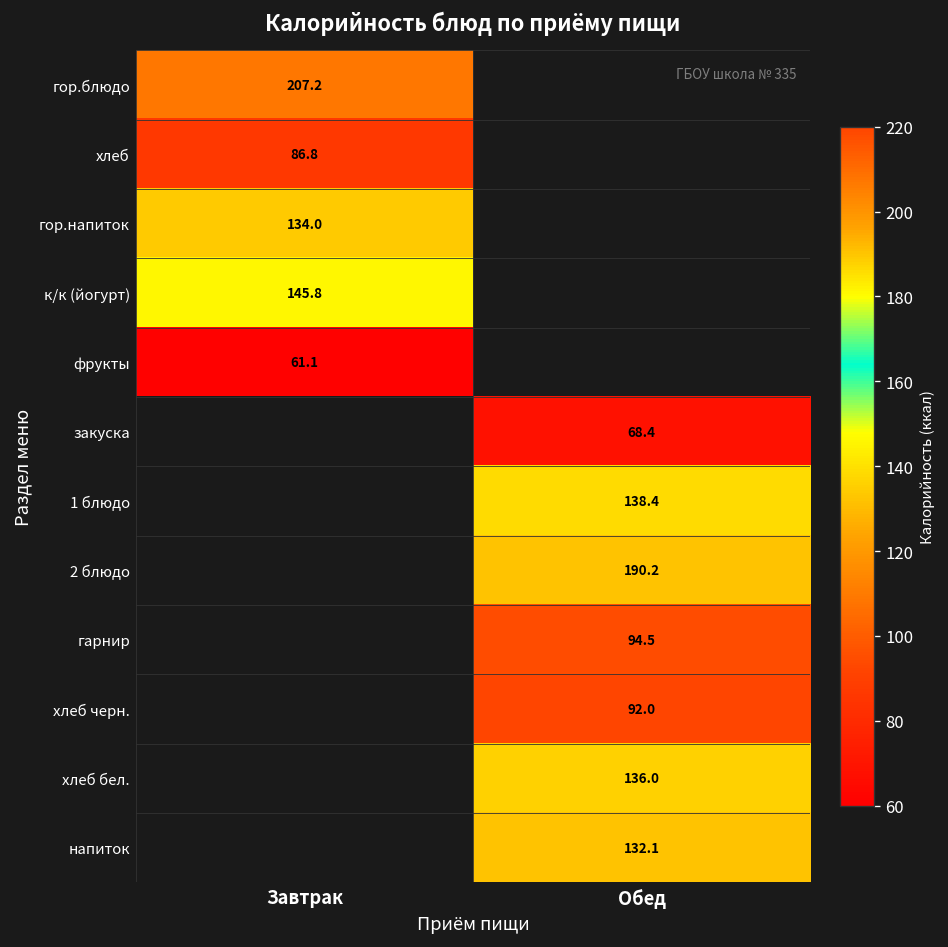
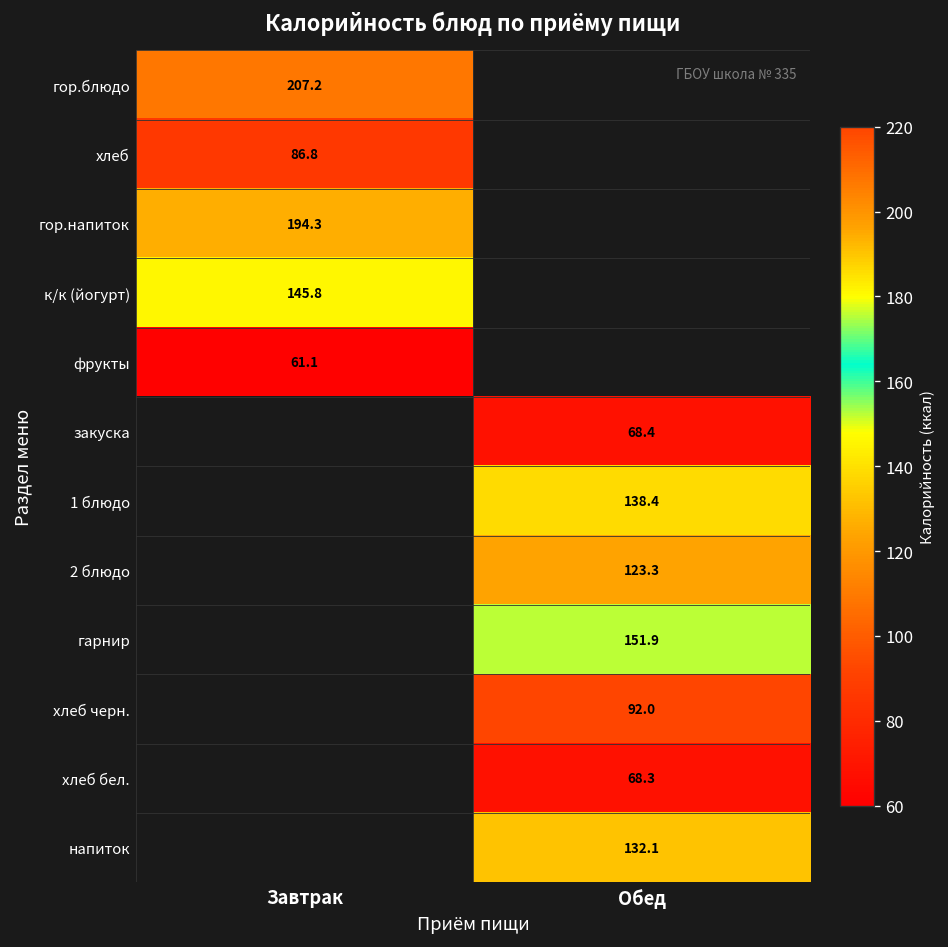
  {
    "гор.блюдо": {
      "Завтрак": 207.2
    },
    "хлеб": {
      "Завтрак": 86.8
    },
    "гор.напиток": {
-     "Завтрак": 134.0
+     "Завтрак": 194.3
    },
    "к/к (йогурт)": {
      "Завтрак": 145.8
    },
    "фрукты": {
      "Завтрак": 61.1
    },
    "закуска": {
      "Обед": 68.4
    },
    "1 блюдо": {
      "Обед": 138.4
    },
    "2 блюдо": {
-     "Обед": 190.2
+     "Обед": 123.3
    },
    "гарнир": {
-     "Обед": 94.5
+     "Обед": 151.9
    },
    "хлеб черн.": {
      "Обед": 92.0
    },
    "хлеб бел.": {
-     "Обед": 136.0
+     "Обед": 68.3
    },
    "напиток": {
      "Обед": 132.1
    }
  }
